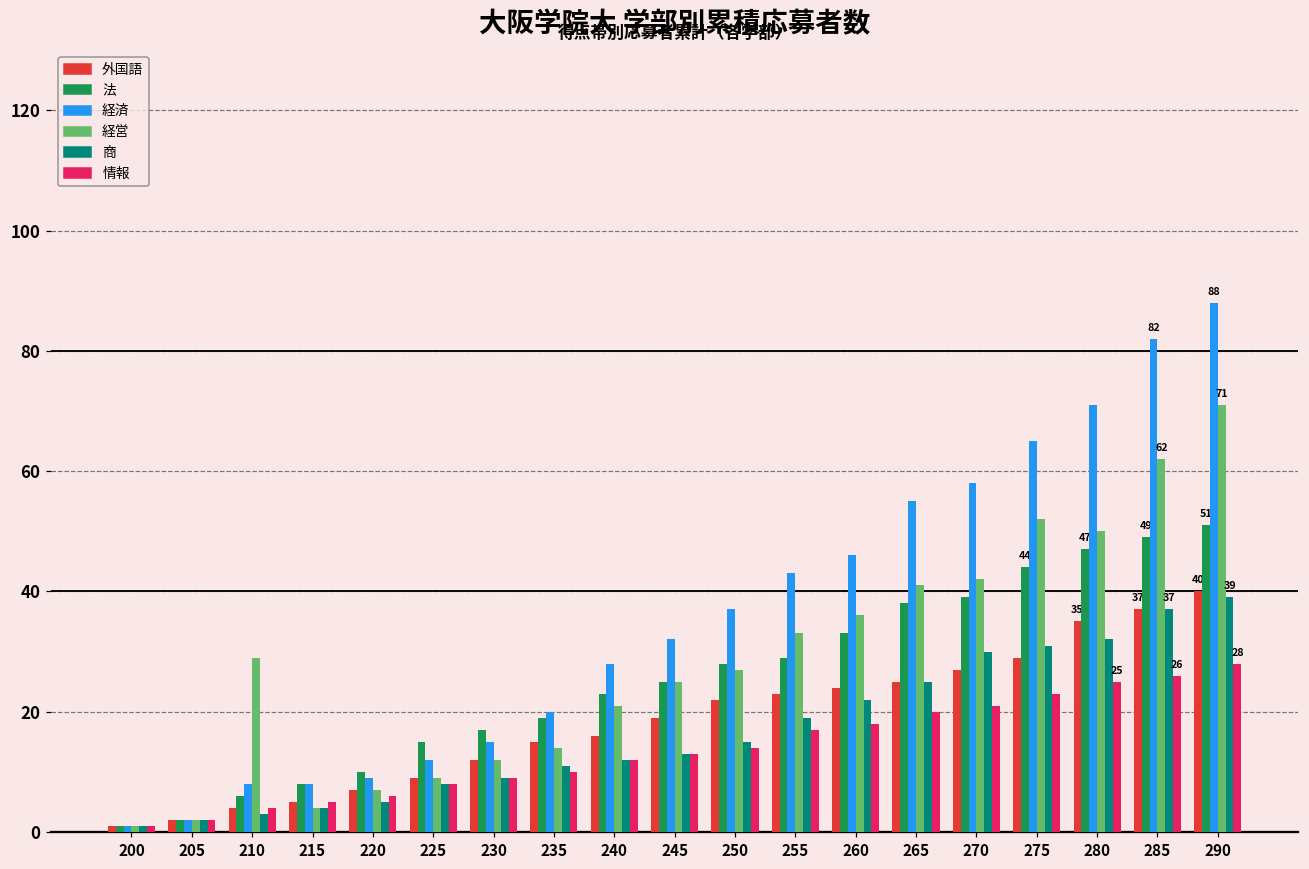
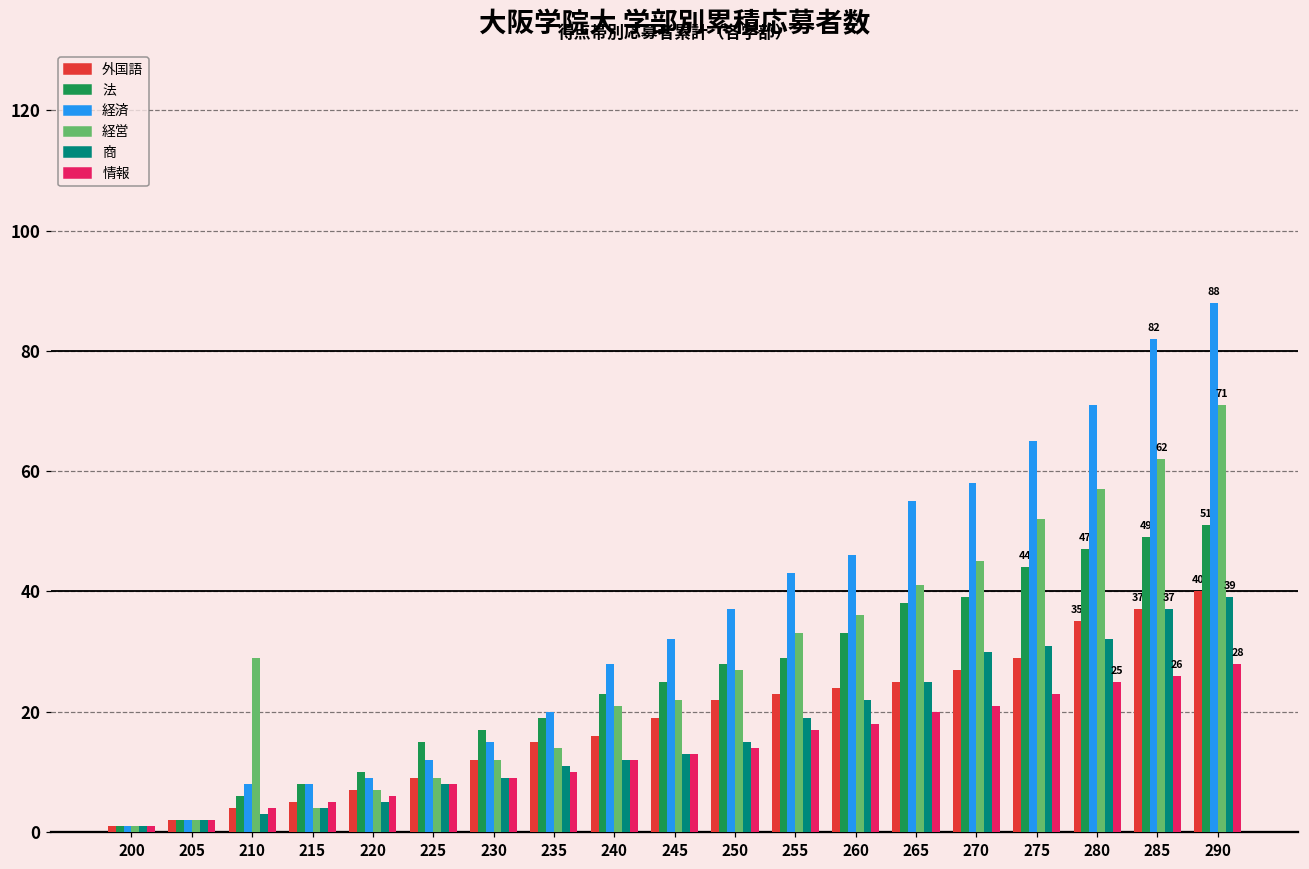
  {
    "経済": {
      "285": 82,
      "290": 88
    },
    "経営": {
      "200": 1,
      "205": 2,
      "210": 29,
      "215": 4,
      "220": 7,
      "225": 9,
      "230": 12,
      "235": 14,
      "240": 21,
-     "245": 25,
+     "245": 22,
      "250": 27,
      "255": 33,
      "260": 36,
      "265": 41,
-     "270": 42,
+     "270": 45,
      "275": 52,
-     "280": 50
+     "280": 57
    }
  }
